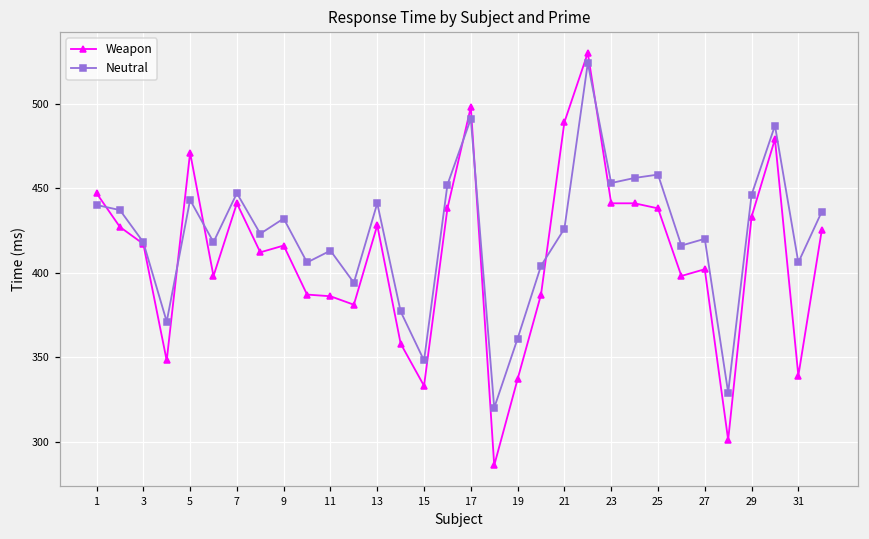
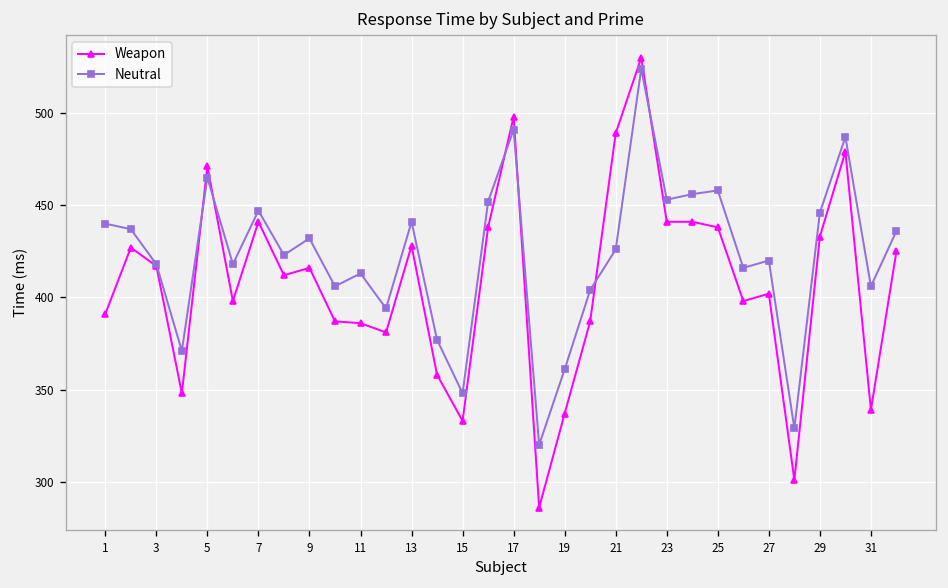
  {
    "Weapon": {
-     "1": 447,
+     "1": 391,
      "5": 471,
      "7": 441,
      "9": 416,
      "11": 386,
      "13": 428,
      "15": 333,
      "17": 498,
      "19": 337,
      "21": 489,
      "23": 441,
      "25": 438,
      "27": 402,
      "29": 433,
      "31": 339
    },
    "Neutral": {
      "1": 440,
-     "5": 443,
+     "5": 465,
      "7": 447,
      "9": 432,
      "11": 413,
      "13": 441,
      "15": 348,
      "17": 491,
      "19": 361,
      "21": 426,
      "23": 453,
      "25": 458,
      "27": 420,
      "29": 446,
      "31": 406
    }
  }
